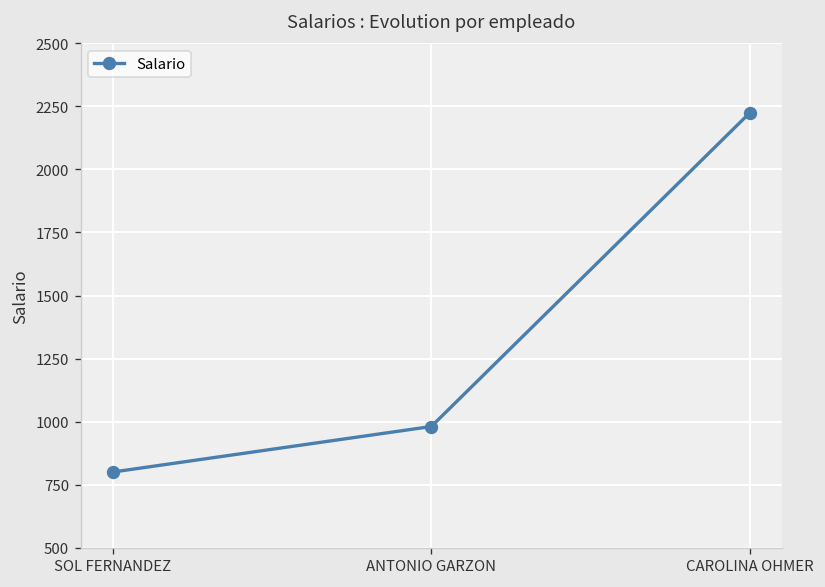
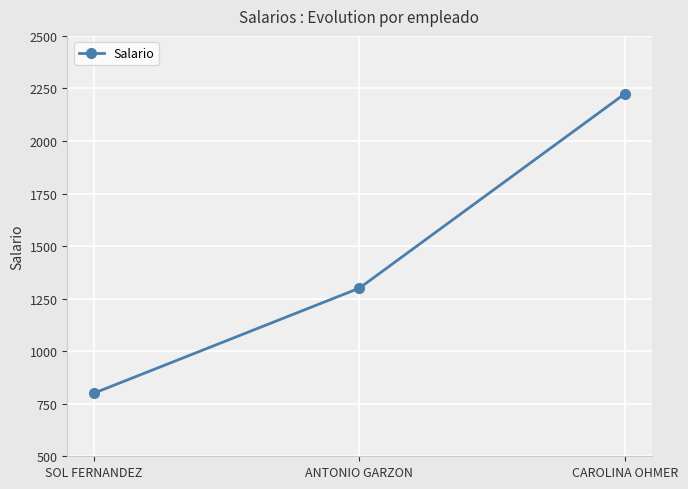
  {
    "SOL FERNANDEZ": 800,
-   "ANTONIO GARZON": 980,
+   "ANTONIO GARZON": 1300,
    "CAROLINA OHMER": 2230
  }
